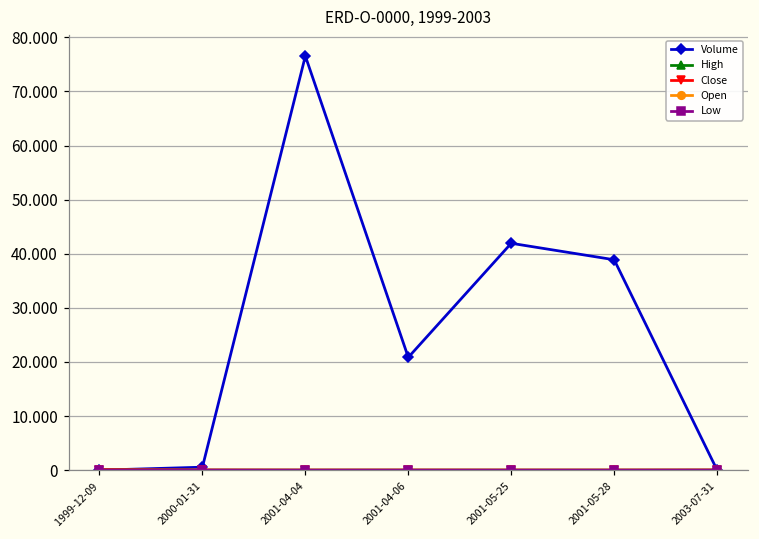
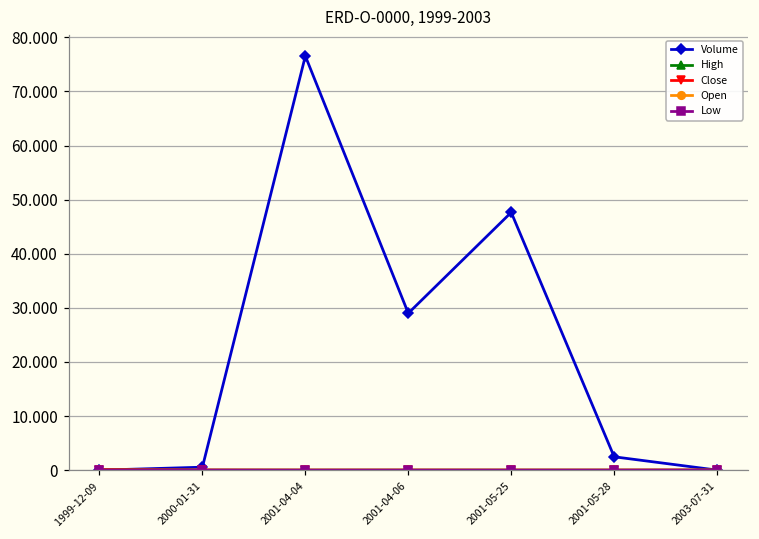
  {
    "Volume": {
      "2000-01-31": 1,
      "2001-04-04": 77,
-     "2001-04-06": 21,
-     "2001-05-25": 42,
-     "2001-05-28": 39
+     "2001-04-06": 29,
+     "2001-05-25": 48,
+     "2001-05-28": 2
    },
    "Low": {
      "2000-01-31": 0,
      "2001-04-04": 0,
      "2001-04-06": 0,
      "2001-05-25": 0,
      "2001-05-28": 0
    }
  }
